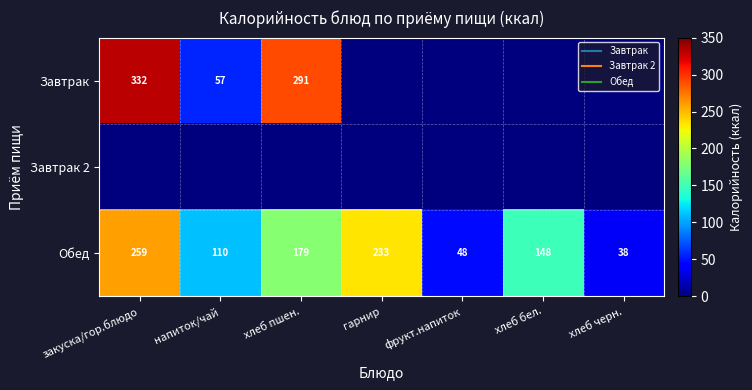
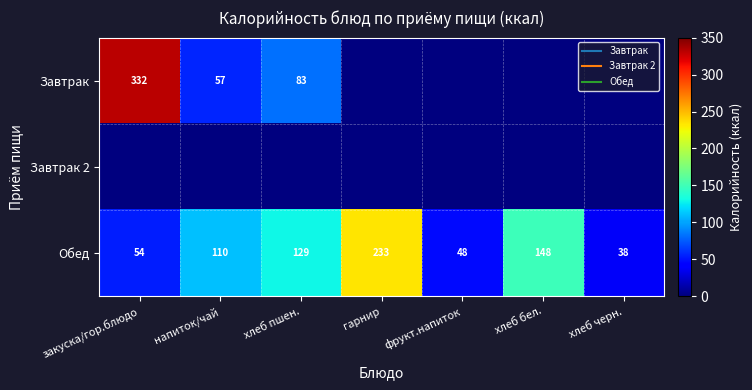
  {
    "Завтрак": {
      "закуска/гор.блюдо": 332,
      "напиток/чай": 57,
-     "хлеб пшен.": 291
+     "хлеб пшен.": 83
    },
    "Обед": {
-     "закуска/гор.блюдо": 259,
+     "закуска/гор.блюдо": 54,
      "напиток/чай": 110,
-     "хлеб пшен.": 179,
+     "хлеб пшен.": 129,
      "гарнир": 233,
      "фрукт.напиток": 48,
      "хлеб бел.": 148,
      "хлеб черн.": 38
    }
  }
